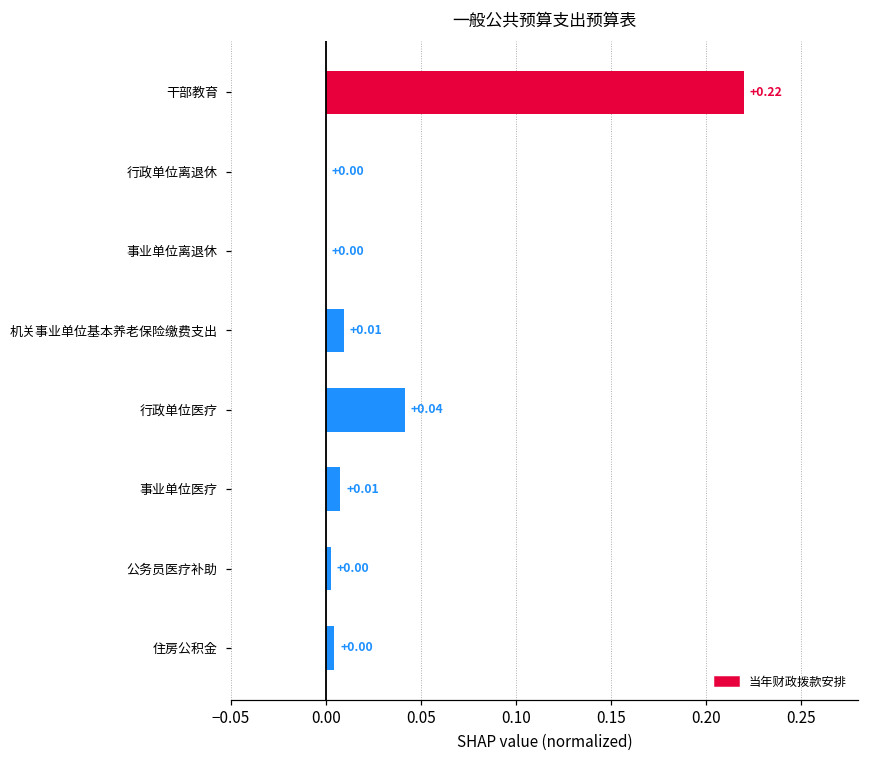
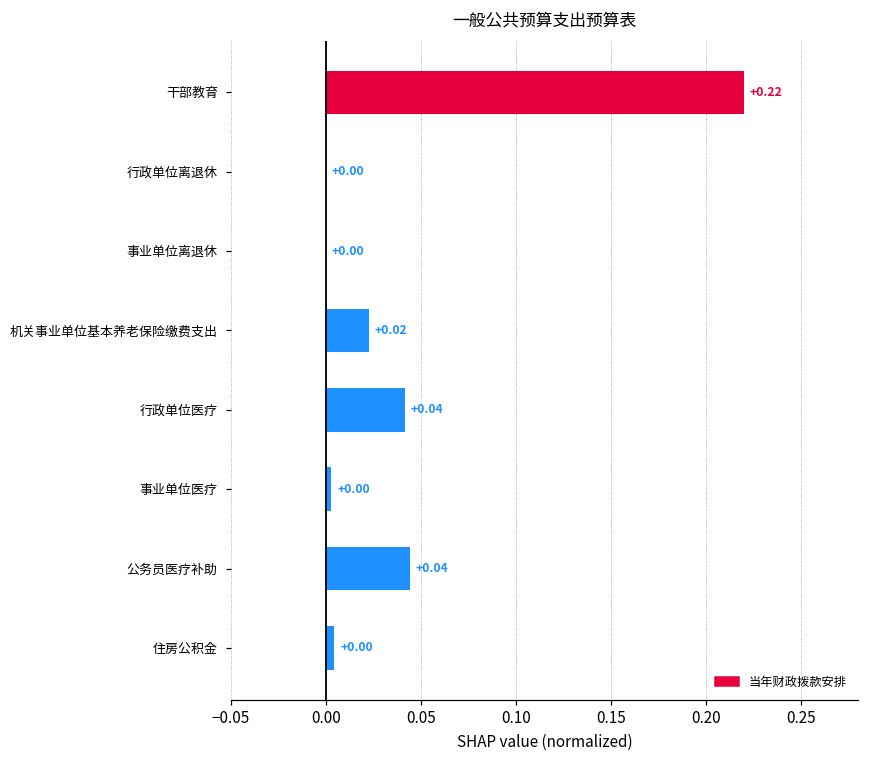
  {
    "干部教育": "+0.22",
    "行政单位离退休": "+0.00",
    "事业单位离退休": "+0.00",
-   "机关事业单位基本养老保险缴费支出": "+0.01",
+   "机关事业单位基本养老保险缴费支出": "+0.02",
    "行政单位医疗": "+0.04",
-   "事业单位医疗": "+0.01",
-   "公务员医疗补助": "+0.00",
+   "事业单位医疗": "+0.00",
+   "公务员医疗补助": "+0.04",
    "住房公积金": "+0.00"
  }
